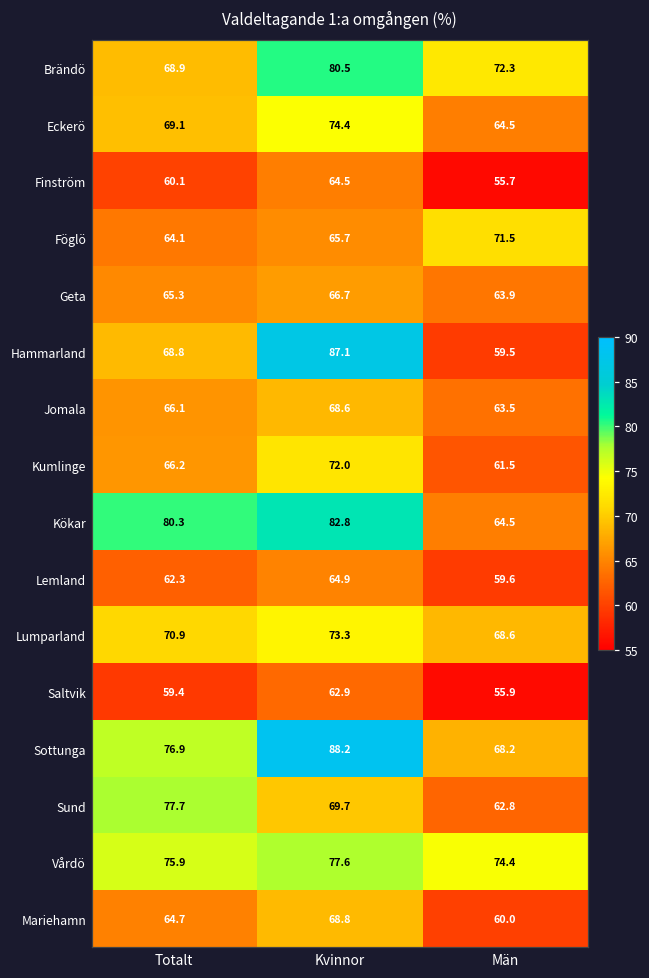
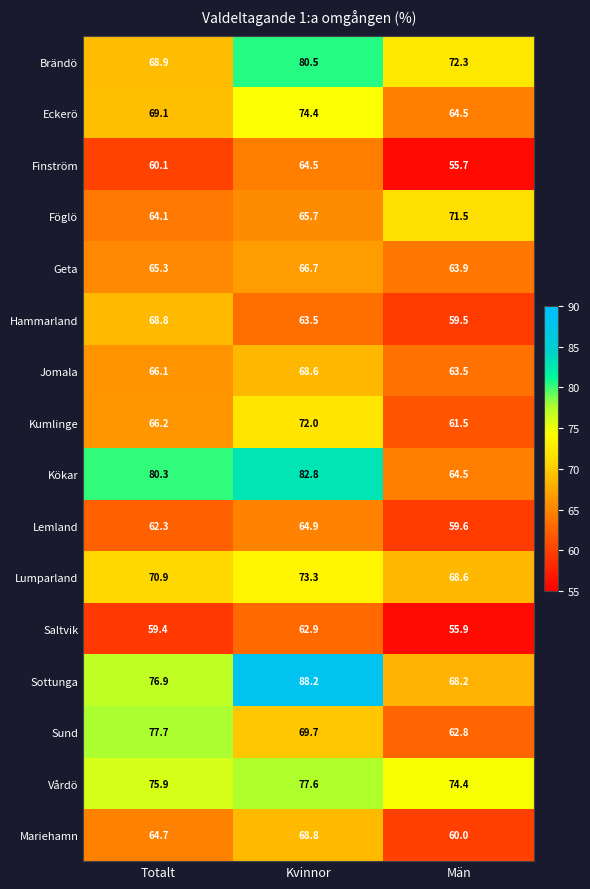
  {
    "Brändö": {
      "Totalt": 68.9,
      "Kvinnor": 80.5,
      "Män": 72.3
    },
    "Eckerö": {
      "Totalt": 69.1,
      "Kvinnor": 74.4,
      "Män": 64.5
    },
    "Finström": {
      "Totalt": 60.1,
      "Kvinnor": 64.5,
      "Män": 55.7
    },
    "Föglö": {
      "Totalt": 64.1,
      "Kvinnor": 65.7,
      "Män": 71.5
    },
    "Geta": {
      "Totalt": 65.3,
      "Kvinnor": 66.7,
      "Män": 63.9
    },
    "Hammarland": {
      "Totalt": 68.8,
-     "Kvinnor": 87.1,
+     "Kvinnor": 63.5,
      "Män": 59.5
    },
    "Jomala": {
      "Totalt": 66.1,
      "Kvinnor": 68.6,
      "Män": 63.5
    },
    "Kumlinge": {
      "Totalt": 66.2,
      "Kvinnor": 72.0,
      "Män": 61.5
    },
    "Kökar": {
      "Totalt": 80.3,
      "Kvinnor": 82.8,
      "Män": 64.5
    },
    "Lemland": {
      "Totalt": 62.3,
      "Kvinnor": 64.9,
      "Män": 59.6
    },
    "Lumparland": {
      "Totalt": 70.9,
      "Kvinnor": 73.3,
      "Män": 68.6
    },
    "Saltvik": {
      "Totalt": 59.4,
      "Kvinnor": 62.9,
      "Män": 55.9
    },
    "Sottunga": {
      "Totalt": 76.9,
      "Kvinnor": 88.2,
      "Män": 68.2
    },
    "Sund": {
      "Totalt": 77.7,
      "Kvinnor": 69.7,
      "Män": 62.8
    },
    "Vårdö": {
      "Totalt": 75.9,
      "Kvinnor": 77.6,
      "Män": 74.4
    },
    "Mariehamn": {
      "Totalt": 64.7,
      "Kvinnor": 68.8,
      "Män": 60.0
    }
  }
